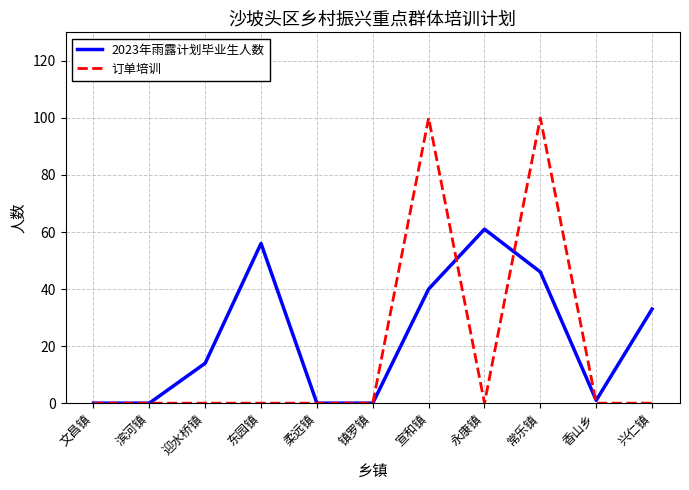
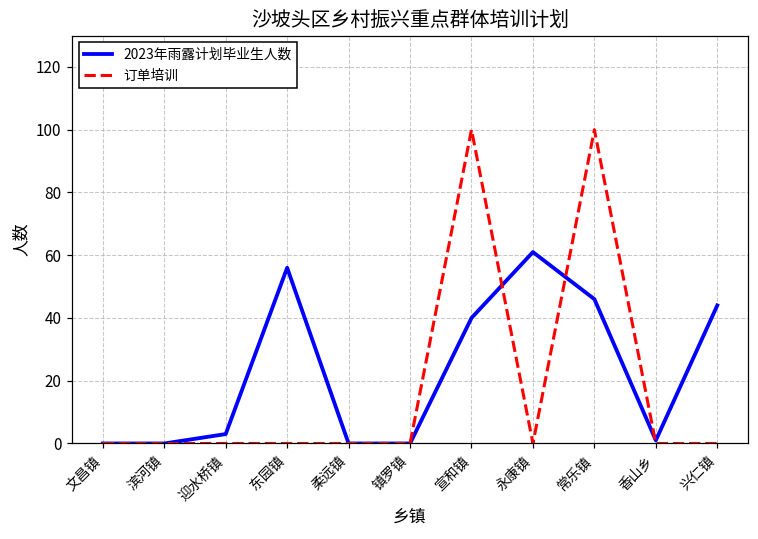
  {
    "2023年雨露计划毕业生人数": {
-     "迎水桥镇": 14,
+     "迎水桥镇": 3,
      "东园镇": 56,
      "宣和镇": 40,
      "永康镇": 61,
      "常乐镇": 46,
      "香山乡": 1,
-     "兴仁镇": 33
+     "兴仁镇": 44
    },
    "订单培训": {
      "迎水桥镇": 0,
      "东园镇": 0,
      "宣和镇": 100,
      "永康镇": 0,
      "常乐镇": 100,
      "香山乡": 0,
      "兴仁镇": 0
    }
  }
